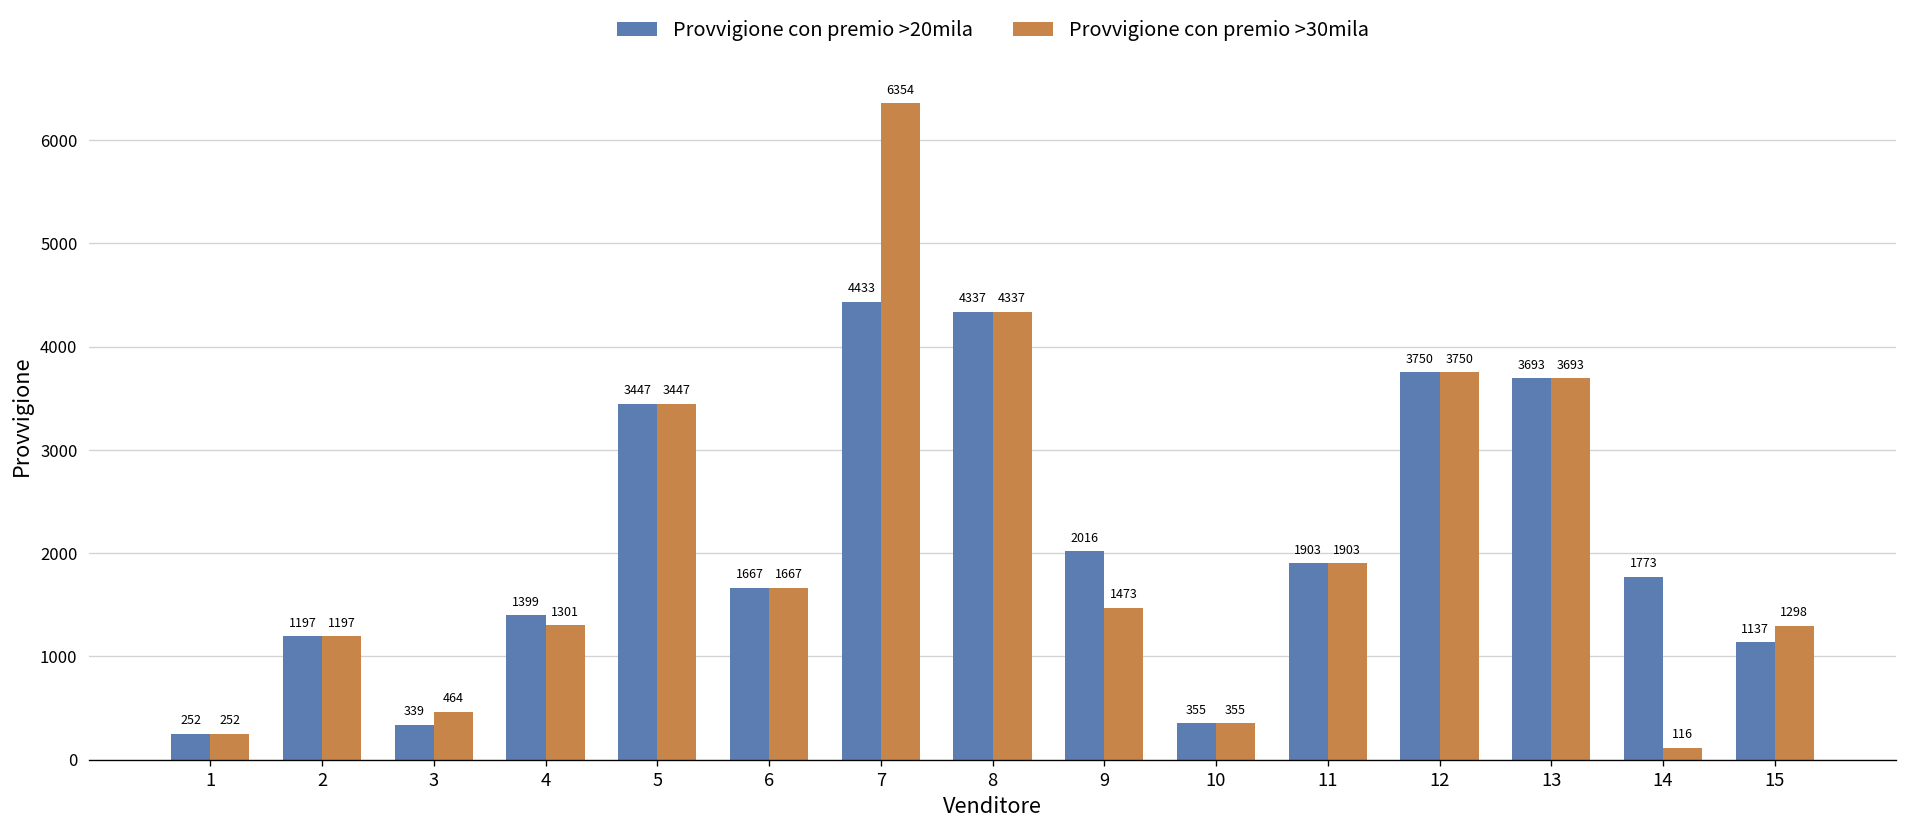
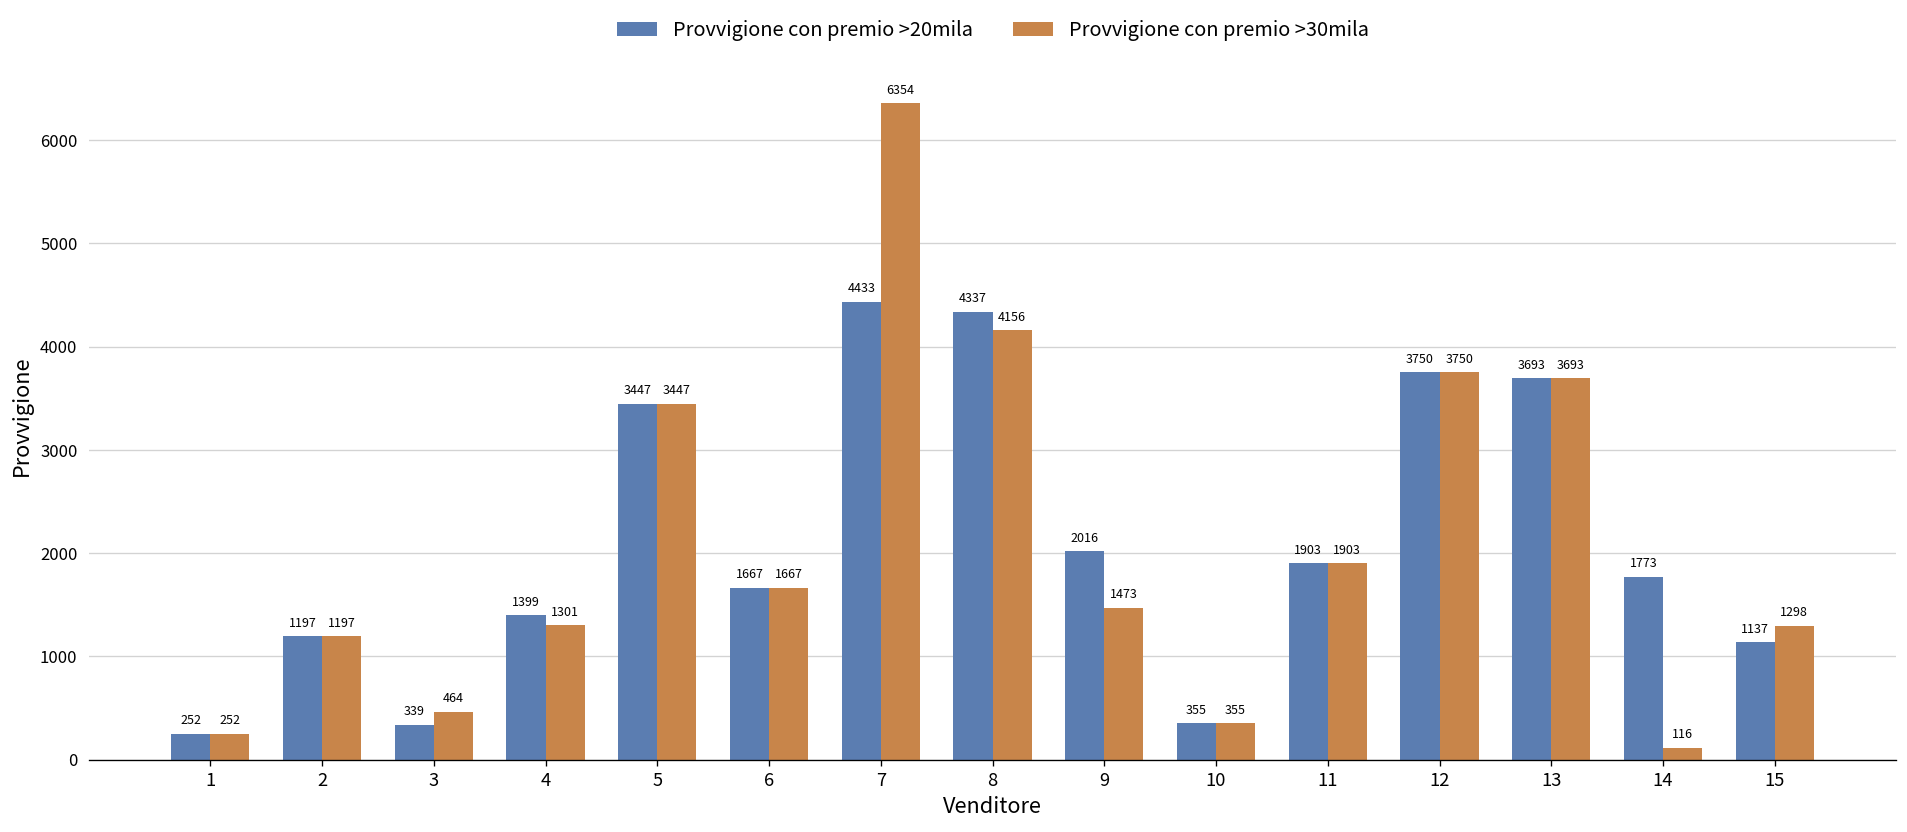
  {
    "Provvigione con premio >20mila": {
      "1": 252,
      "2": 1197,
      "3": 339,
      "4": 1399,
      "5": 3447,
      "6": 1667,
      "7": 4433,
      "8": 4337,
      "9": 2016,
      "10": 355,
      "11": 1903,
      "12": 3750,
      "13": 3693,
      "14": 1773,
      "15": 1137
    },
    "Provvigione con premio >30mila": {
      "1": 252,
      "2": 1197,
      "3": 464,
      "4": 1301,
      "5": 3447,
      "6": 1667,
      "7": 6354,
-     "8": 4337,
+     "8": 4156,
      "9": 1473,
      "10": 355,
      "11": 1903,
      "12": 3750,
      "13": 3693,
      "14": 116,
      "15": 1298
    }
  }
